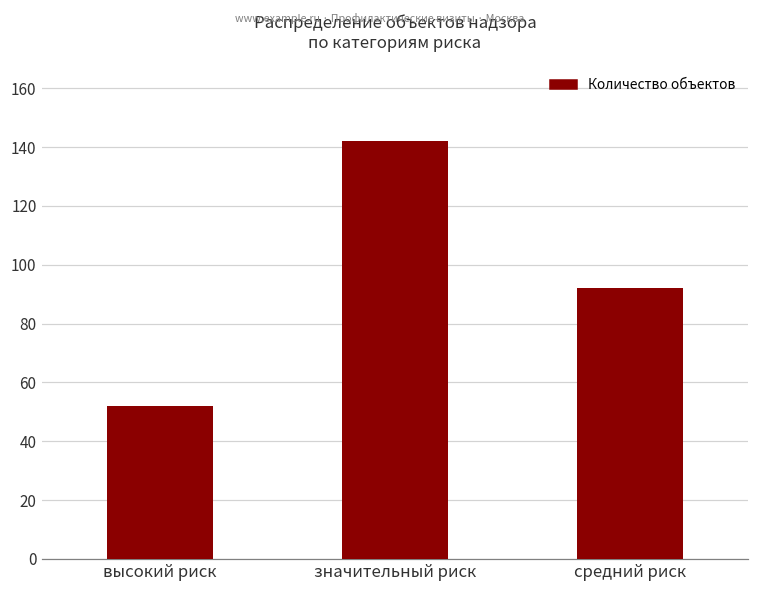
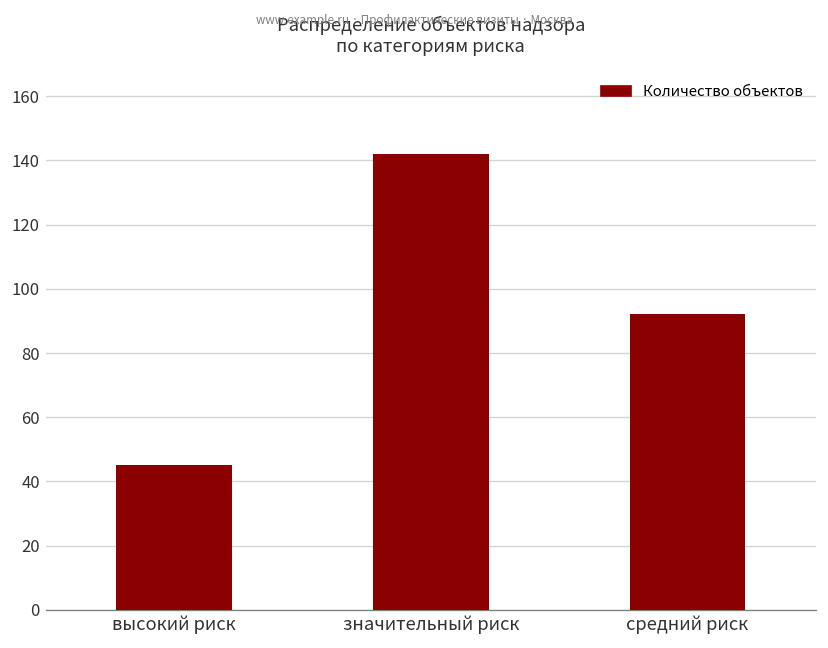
  {
-   "высокий риск": 52,
+   "высокий риск": 45,
    "значительный риск": 142,
    "средний риск": 92
  }
